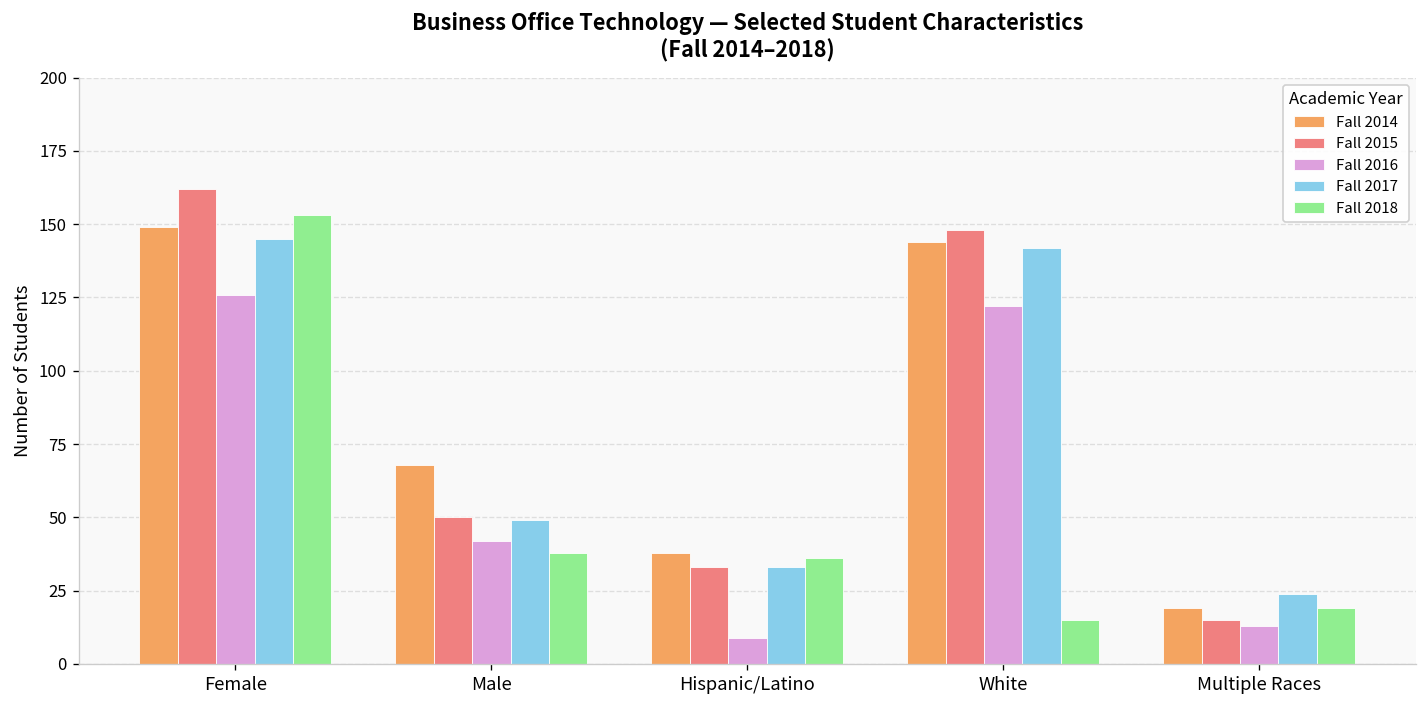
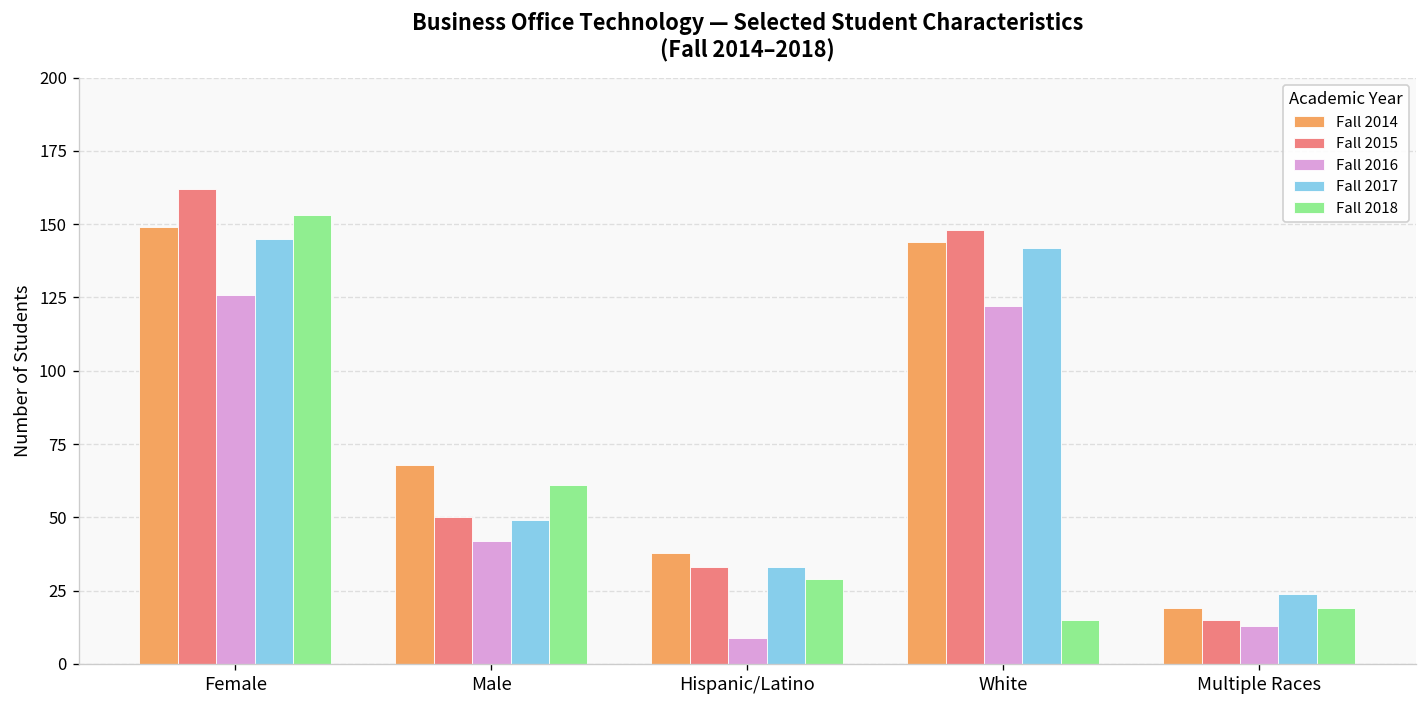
  {
    "Fall 2016": {
      "Female": 126,
      "Male": 42,
      "Hispanic/Latino": 9,
      "White": 122,
      "Multiple Races": 13
    },
    "Fall 2017": {
      "Female": 145,
      "Male": 49,
      "Hispanic/Latino": 33,
      "White": 142,
      "Multiple Races": 24
    },
    "Fall 2018": {
      "Female": 153,
-     "Male": 38,
-     "Hispanic/Latino": 36,
+     "Male": 61,
+     "Hispanic/Latino": 29,
      "White": 15,
      "Multiple Races": 19
    }
  }
